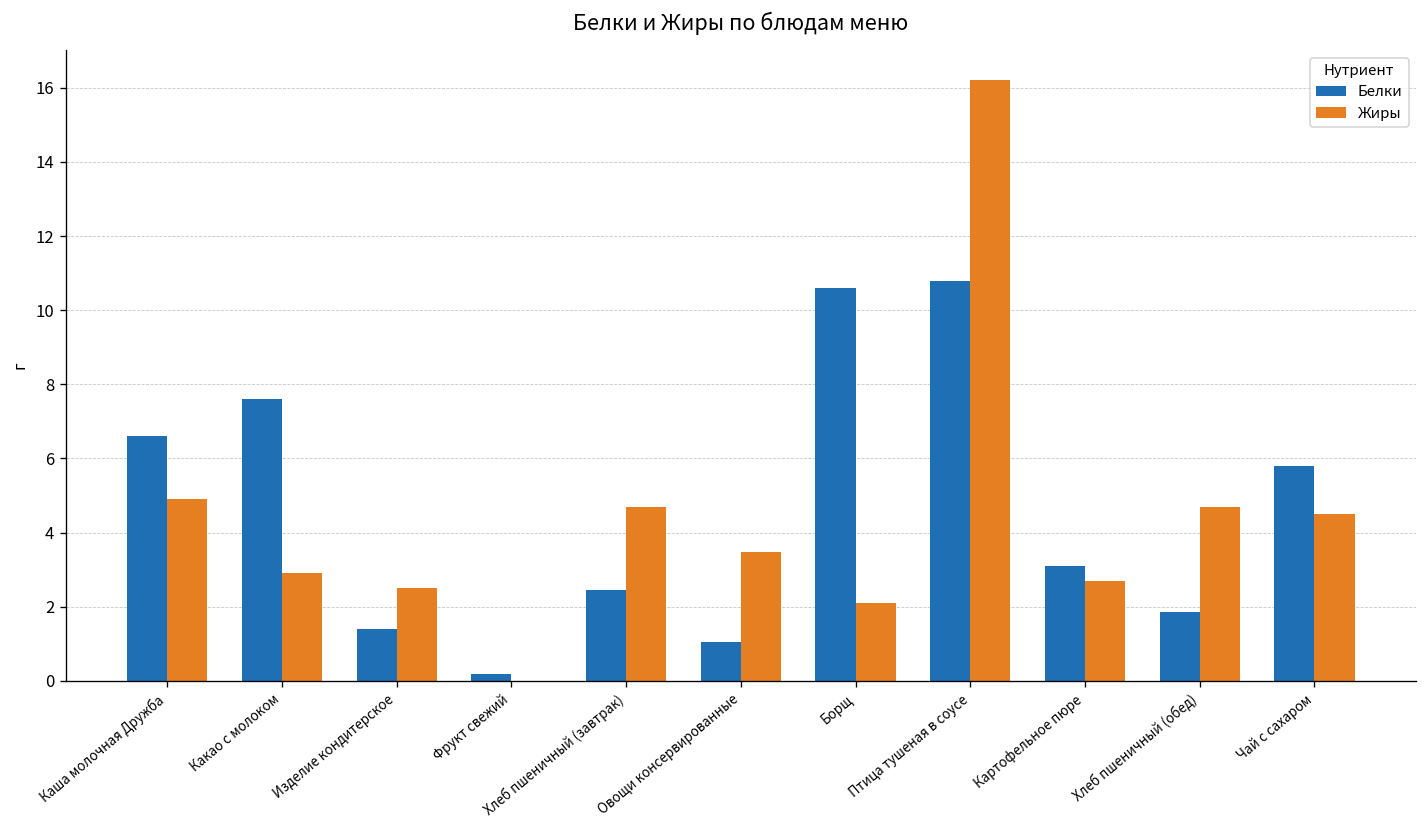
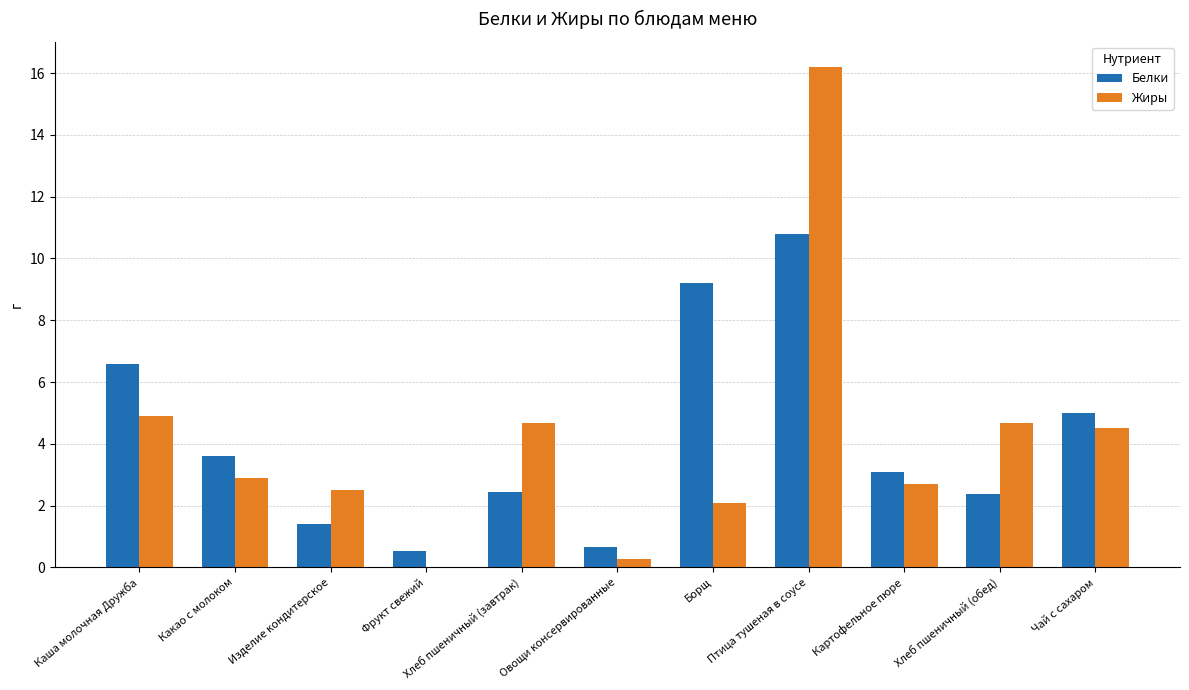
  {
    "Белки": {
      "Каша молочная Дружба": 6.6,
-     "Какао с молоком": 7.6,
+     "Какао с молоком": 3.6,
      "Изделие кондитерское": 1.4,
-     "Фрукт свежий": 0.2,
+     "Фрукт свежий": 0.5,
      "Хлеб пшеничный (завтрак)": 2.5,
-     "Овощи консервированные": 1.1,
-     "Борщ": 10.6,
+     "Овощи консервированные": 0.7,
+     "Борщ": 9.2,
      "Птица тушеная в соусе": 10.8,
      "Картофельное пюре": 3.1,
-     "Хлеб пшеничный (обед)": 1.9,
-     "Чай с сахаром": 5.8
+     "Хлеб пшеничный (обед)": 2.4,
+     "Чай с сахаром": 5.0
    },
    "Жиры": {
      "Каша молочная Дружба": 4.9,
      "Какао с молоком": 2.9,
      "Изделие кондитерское": 2.5,
      "Фрукт свежий": 0.0,
      "Хлеб пшеничный (завтрак)": 4.7,
-     "Овощи консервированные": 3.5,
+     "Овощи консервированные": 0.3,
      "Борщ": 2.1,
      "Птица тушеная в соусе": 16.2,
      "Картофельное пюре": 2.7,
      "Хлеб пшеничный (обед)": 4.7,
      "Чай с сахаром": 4.5
    }
  }
